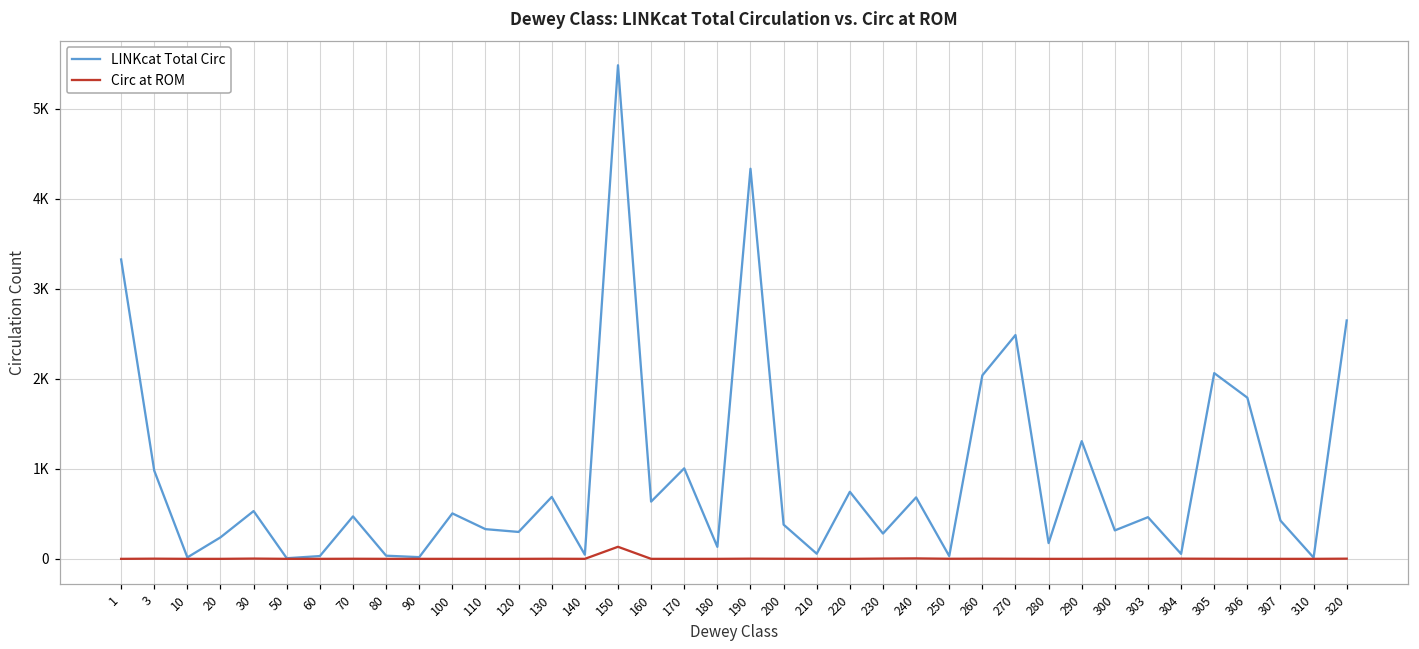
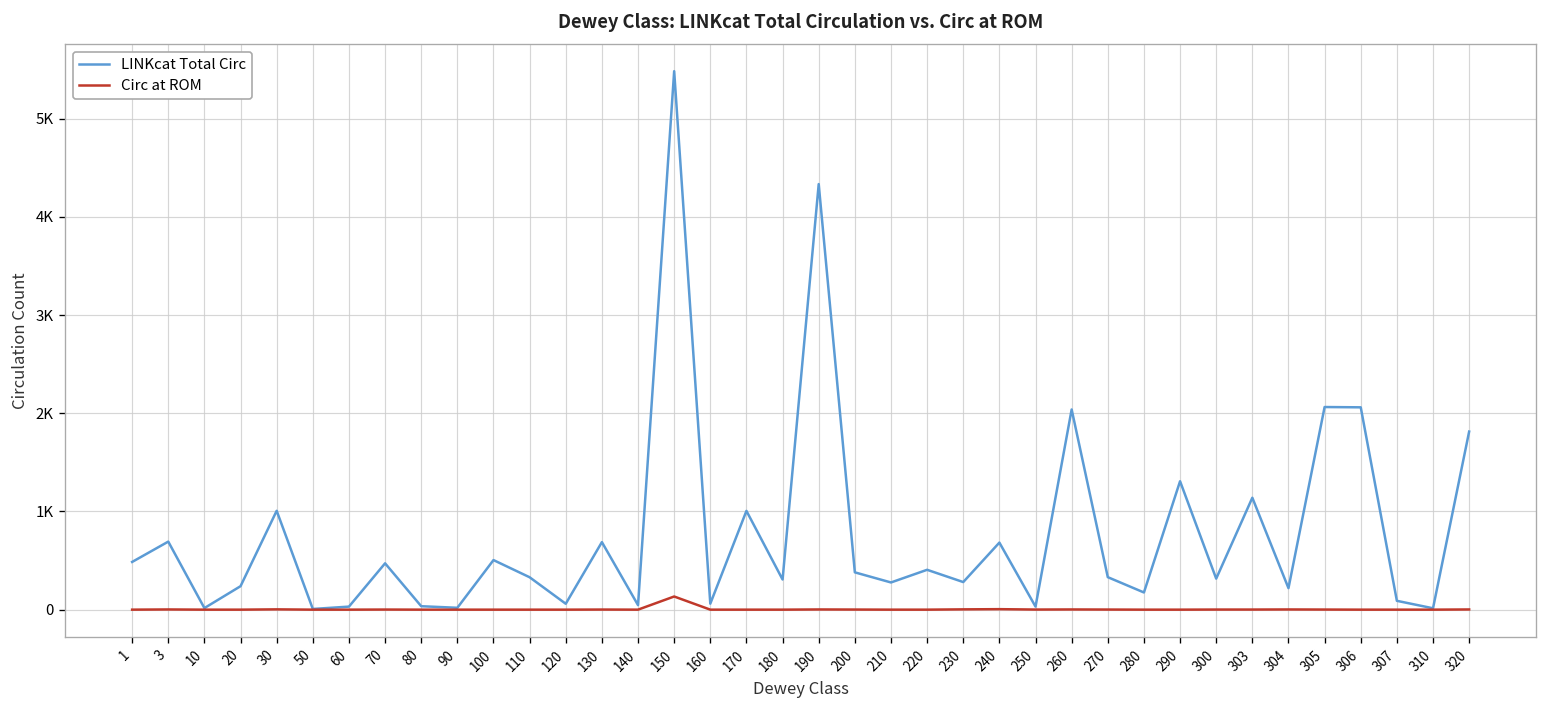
  {
    "LINKcat Total Circ": {
-     "1": 3300,
-     "3": 1000,
+     "1": 500,
+     "3": 700,
      "20": 200,
-     "30": 500,
+     "30": 1000,
      "70": 500,
      "80": 0,
      "100": 500,
      "110": 300,
-     "120": 300,
+     "120": 100,
      "130": 700,
      "140": 0,
      "150": 5500,
-     "160": 600,
+     "160": 100,
      "170": 1000,
-     "180": 100,
+     "180": 300,
      "190": 4300,
      "200": 400,
-     "210": 100,
-     "220": 700,
+     "210": 300,
+     "220": 400,
      "230": 300,
      "240": 700,
      "260": 2000,
-     "270": 2500,
+     "270": 300,
      "280": 200,
      "290": 1300,
      "300": 300,
-     "303": 500,
-     "304": 100,
+     "303": 1100,
+     "304": 200,
      "305": 2100,
-     "306": 1800,
-     "307": 400,
-     "320": 2600
+     "306": 2100,
+     "307": 100,
+     "320": 1800
    },
    "Circ at ROM": {
      "1": 0,
      "3": 0,
      "20": 0,
      "30": 0,
      "70": 0,
      "80": 0,
      "100": 0,
      "110": 0,
      "120": 0,
      "130": 0,
      "140": 0,
      "150": 100,
      "160": 0,
      "170": 0,
      "180": 0,
      "190": 0,
      "200": 0,
      "210": 0,
      "220": 0,
      "230": 0,
      "240": 0,
      "260": 0,
      "270": 0,
      "280": 0,
      "290": 0,
      "300": 0,
      "303": 0,
      "304": 0,
      "305": 0,
      "306": 0,
      "307": 0,
      "320": 0
    }
  }
